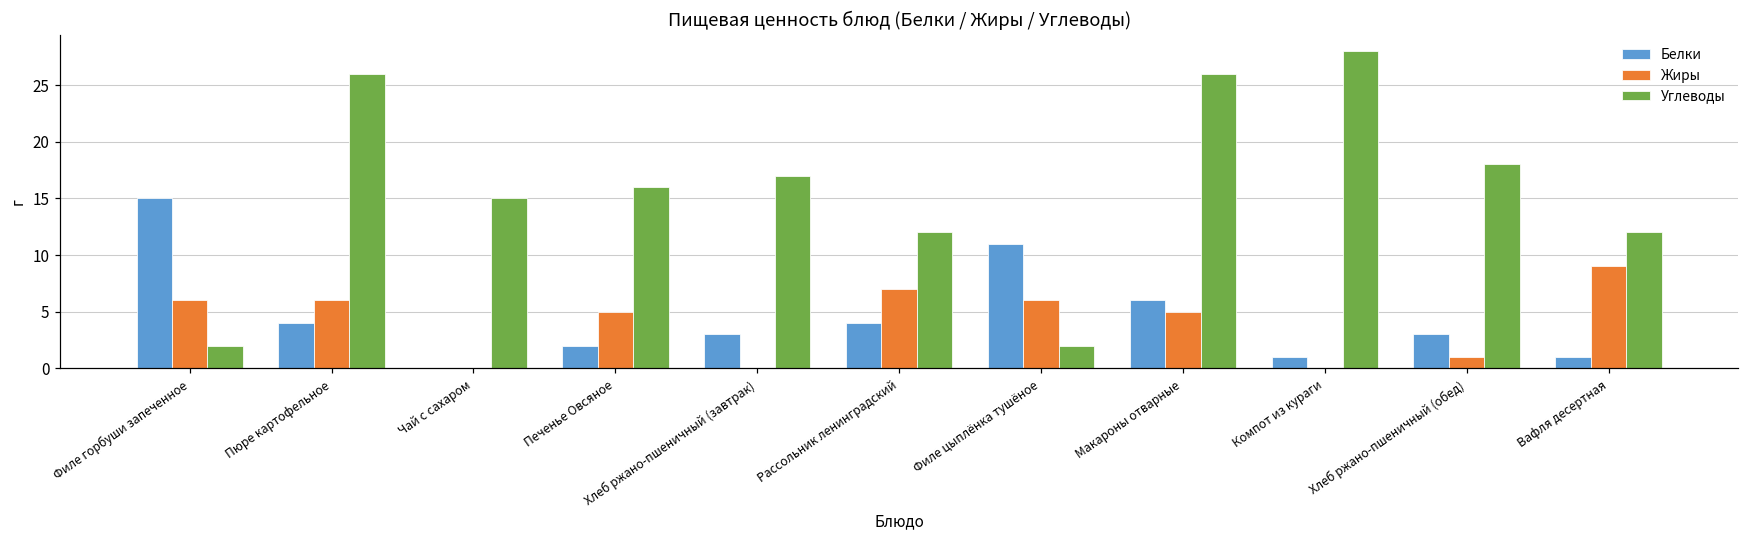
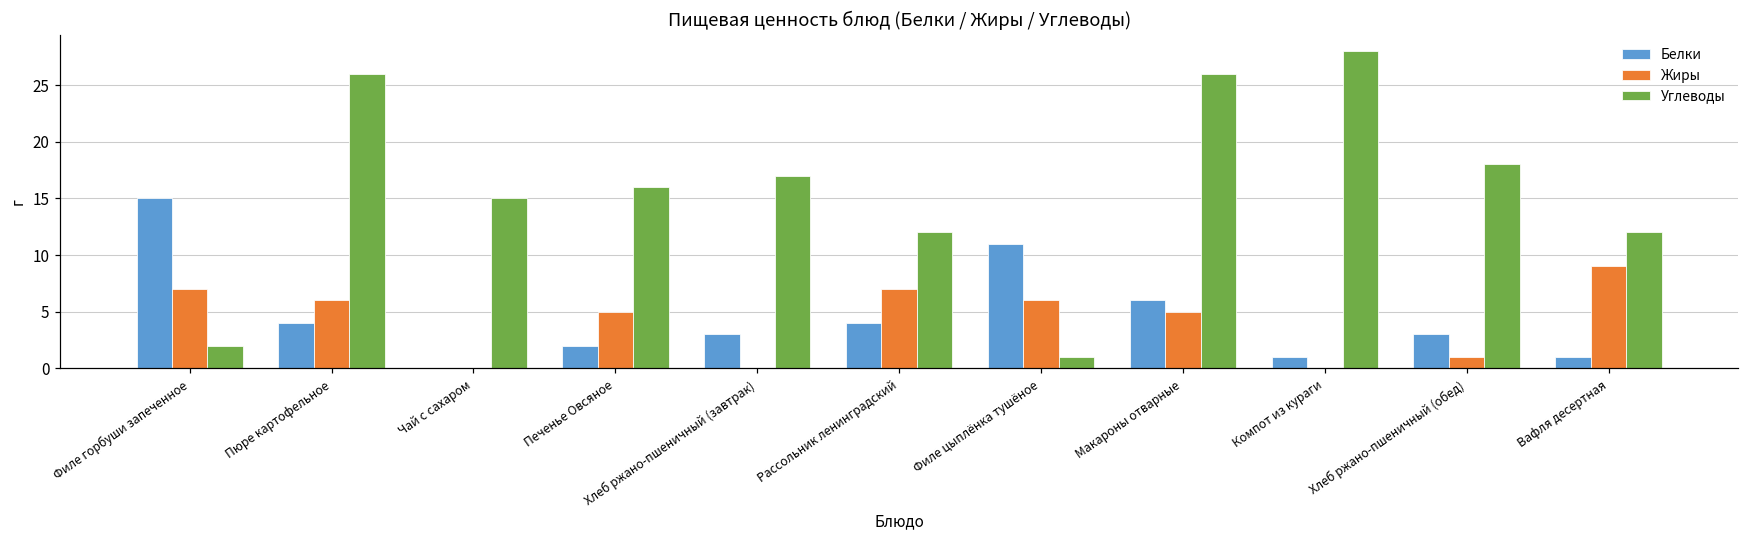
  {
    "Белки": {
      "Филе горбуши запеченное": 15,
      "Пюре картофельное": 4,
      "Чай с сахаром": 0,
      "Печенье Овсяное": 2,
      "Хлеб ржано-пшеничный (завтрак)": 3,
      "Рассольник ленинградский": 4,
      "Филе цыплёнка тушёное": 11,
      "Макароны отварные": 6,
      "Компот из кураги": 1,
      "Хлеб ржано-пшеничный (обед)": 3,
      "Вафля десертная": 1
    },
    "Жиры": {
-     "Филе горбуши запеченное": 6,
+     "Филе горбуши запеченное": 7,
      "Пюре картофельное": 6,
      "Чай с сахаром": 0,
      "Печенье Овсяное": 5,
      "Хлеб ржано-пшеничный (завтрак)": 0,
      "Рассольник ленинградский": 7,
      "Филе цыплёнка тушёное": 6,
      "Макароны отварные": 5,
      "Компот из кураги": 0,
      "Хлеб ржано-пшеничный (обед)": 1,
      "Вафля десертная": 9
    },
    "Углеводы": {
      "Филе горбуши запеченное": 2,
      "Пюре картофельное": 26,
      "Чай с сахаром": 15,
      "Печенье Овсяное": 16,
      "Хлеб ржано-пшеничный (завтрак)": 17,
      "Рассольник ленинградский": 12,
-     "Филе цыплёнка тушёное": 2,
+     "Филе цыплёнка тушёное": 1,
      "Макароны отварные": 26,
      "Компот из кураги": 28,
      "Хлеб ржано-пшеничный (обед)": 18,
      "Вафля десертная": 12
    }
  }
